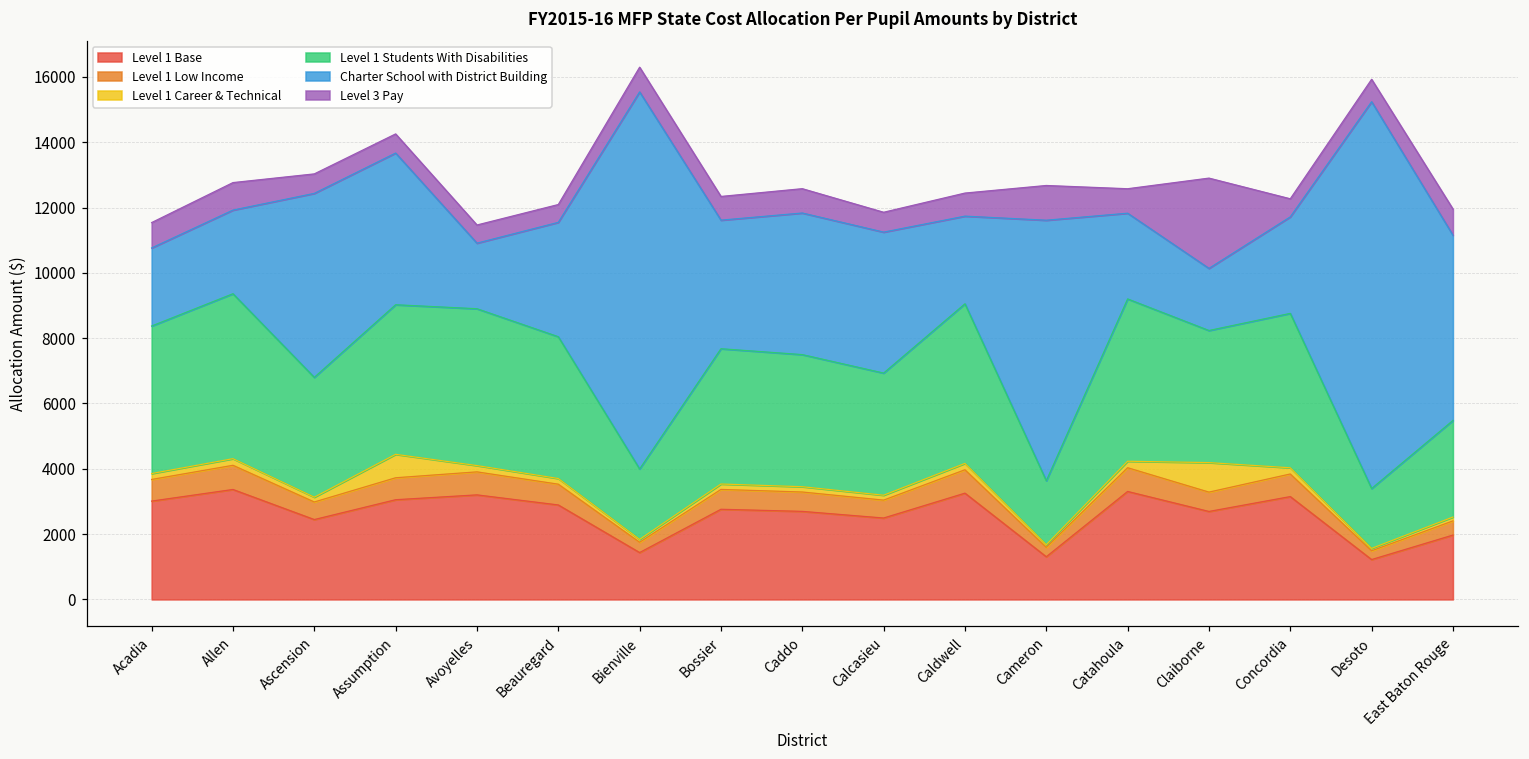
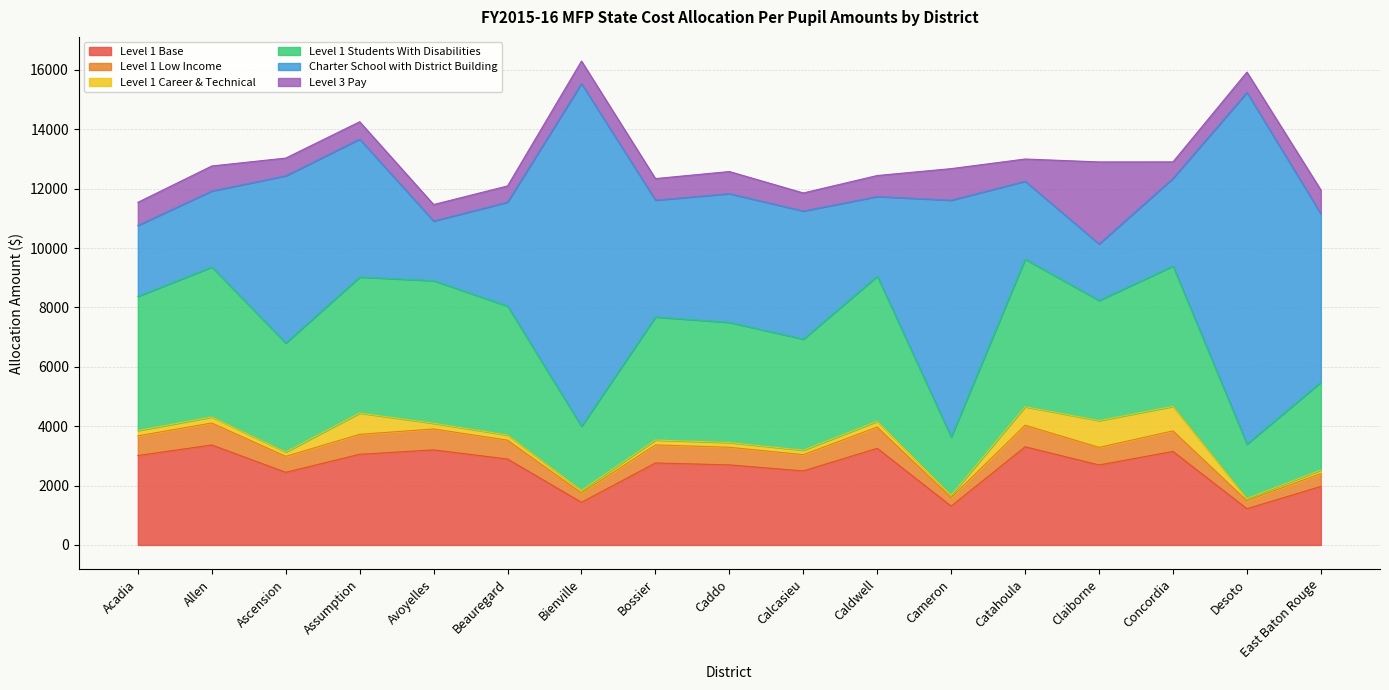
  {
    "Level 1 Career & Technical": {
      "Acadia": 200,
      "Allen": 200,
      "Ascension": 100,
      "Assumption": 700,
      "Avoyelles": 200,
      "Beauregard": 200,
      "Bossier": 200,
      "Caddo": 200,
      "Calcasieu": 100,
      "Caldwell": 200,
-     "Catahoula": 200,
+     "Catahoula": 600,
      "Claiborne": 900,
-     "Concordia": 200,
+     "Concordia": 800,
      "East Baton Rouge": 100
    },
    "Level 1 Students With Disabilities": {
      "Acadia": 4500,
      "Allen": 5100,
      "Ascension": 3700,
      "Assumption": 4600,
      "Avoyelles": 4800,
      "Beauregard": 4300,
      "Bienville": 2200,
      "Bossier": 4100,
      "Caddo": 4000,
      "Calcasieu": 3700,
      "Caldwell": 4900,
      "Cameron": 2000,
      "Catahoula": 5000,
      "Claiborne": 4000,
      "Concordia": 4700,
      "Desoto": 1800,
      "East Baton Rouge": 3000
    },
    "Charter School with District Building": {
      "Acadia": 2400,
      "Allen": 2600,
      "Ascension": 5600,
      "Assumption": 4600,
      "Avoyelles": 2000,
      "Beauregard": 3500,
      "Bienville": 11500,
      "Bossier": 3900,
      "Caddo": 4300,
      "Calcasieu": 4300,
      "Caldwell": 2700,
      "Cameron": 8000,
      "Catahoula": 2600,
      "Claiborne": 1900,
      "Concordia": 3000,
      "Desoto": 11800,
      "East Baton Rouge": 5700
    },
    "Level 3 Pay": {
      "Acadia": 800,
      "Allen": 800,
      "Ascension": 600,
      "Assumption": 600,
      "Avoyelles": 600,
      "Beauregard": 500,
      "Bienville": 800,
      "Bossier": 700,
      "Caddo": 700,
      "Calcasieu": 600,
      "Caldwell": 700,
      "Cameron": 1100,
      "Catahoula": 700,
      "Claiborne": 2800,
      "Concordia": 600,
      "Desoto": 700,
      "East Baton Rouge": 800
    }
  }
